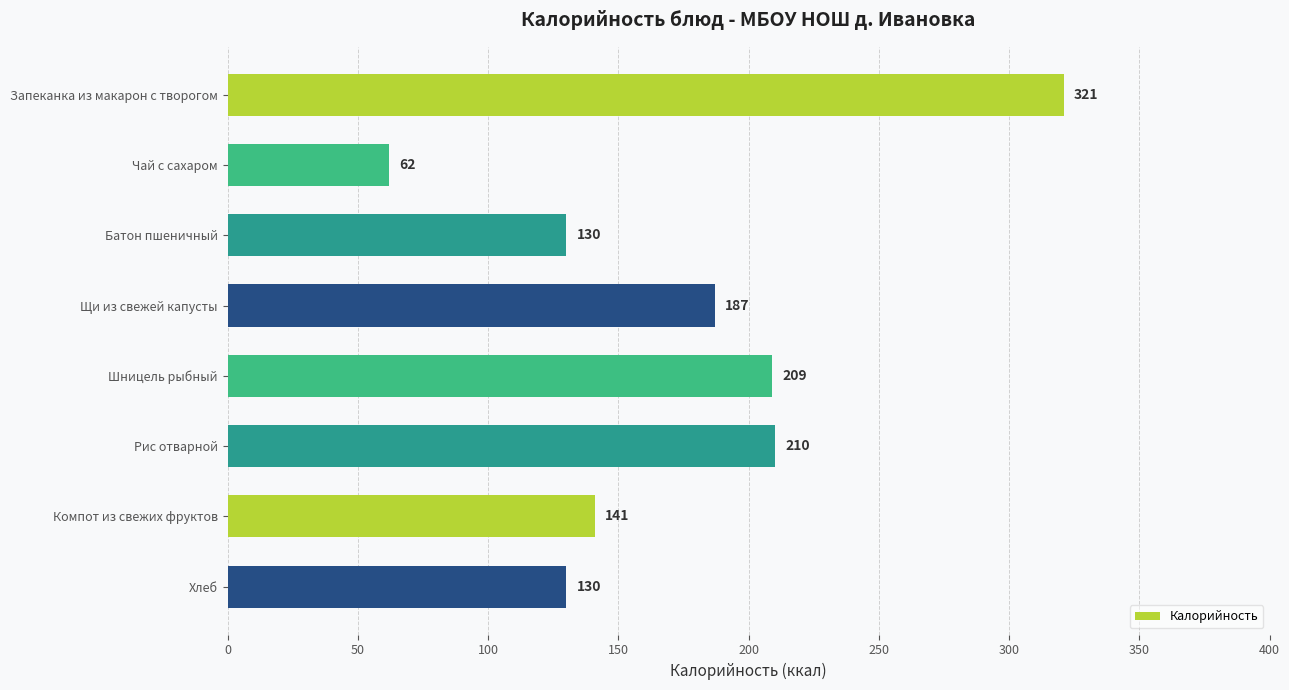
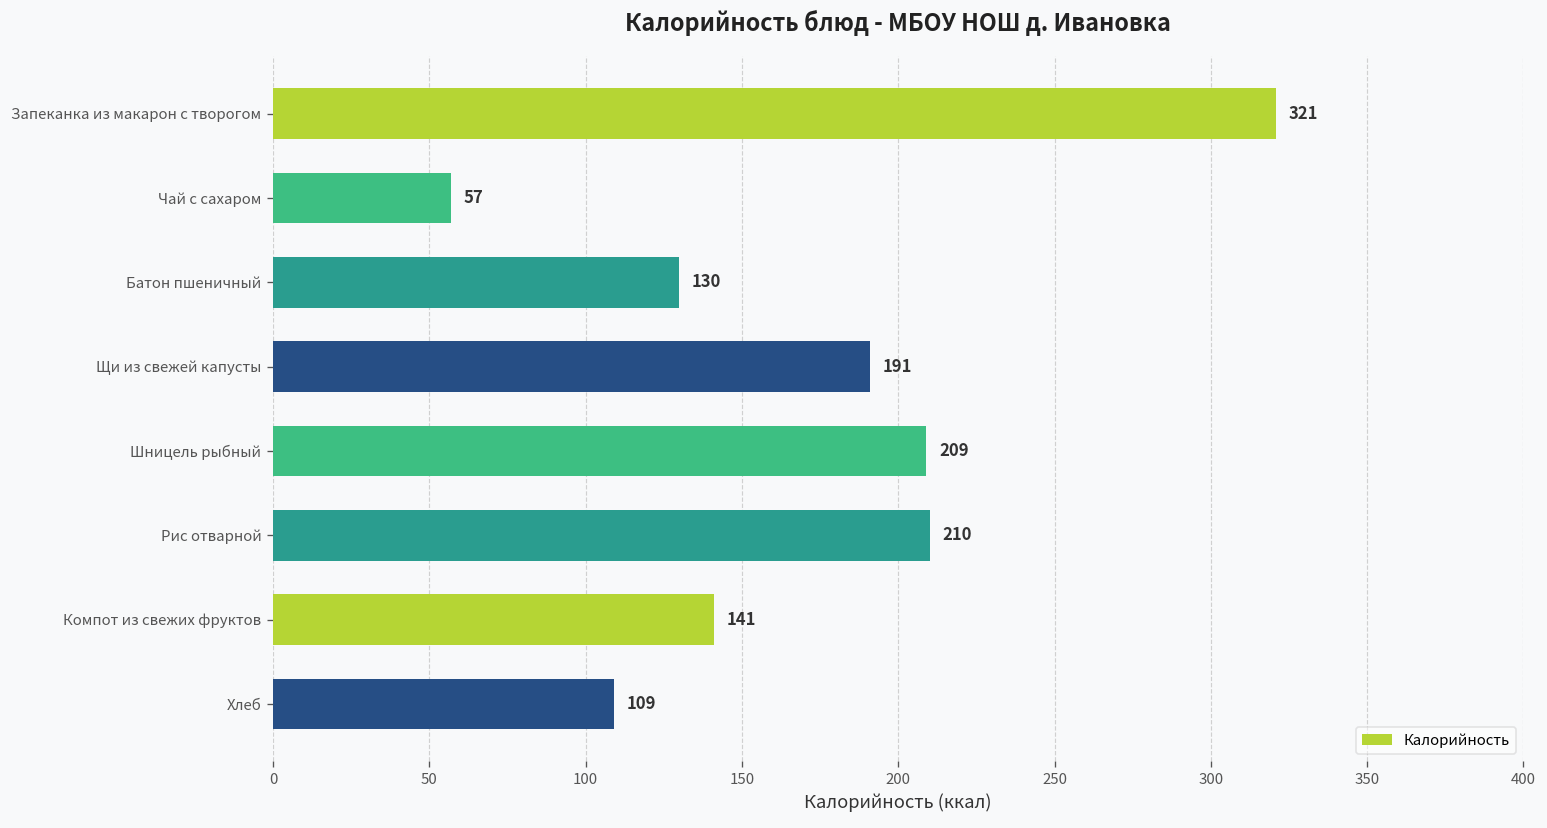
  {
    "Запеканка из макарон с творогом": 321,
-   "Чай с сахаром": 62,
+   "Чай с сахаром": 57,
    "Батон пшеничный": 130,
-   "Щи из свежей капусты": 187,
+   "Щи из свежей капусты": 191,
    "Шницель рыбный": 209,
    "Рис отварной": 210,
    "Компот из свежих фруктов": 141,
-   "Хлеб": 130
+   "Хлеб": 109
  }
